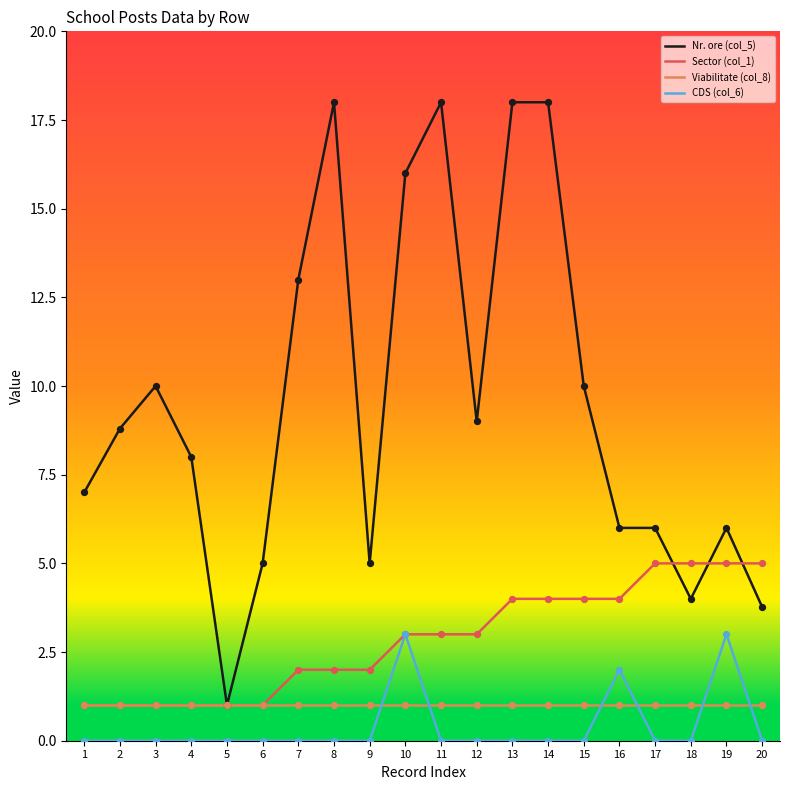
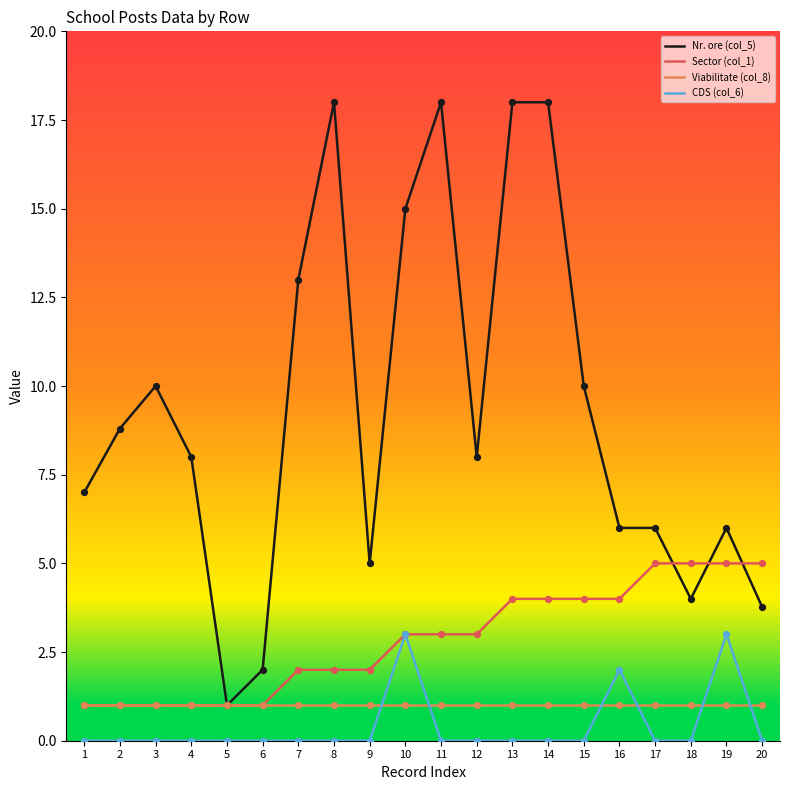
  {
    "Nr. ore (col_5)": {
      "1": 7,
      "2": 8.8,
      "3": 10,
      "4": 8,
-     "6": 5,
+     "6": 2,
      "7": 13,
      "8": 18,
      "9": 5,
-     "10": 16,
+     "10": 15,
      "11": 18,
-     "12": 9,
+     "12": 8,
      "13": 18,
      "14": 18,
      "15": 10,
      "16": 6,
      "17": 6,
      "18": 4,
      "19": 6,
      "20": 3.8
    },
    "CDS (col_6)": {
      "1": 0,
      "2": 0,
      "3": 0,
      "4": 0,
      "5": 0,
      "6": 0,
      "7": 0,
      "8": 0,
      "9": 0,
      "11": 0,
      "12": 0,
      "13": 0,
      "14": 0,
      "15": 0,
      "16": 2,
      "17": 0,
      "18": 0,
      "19": 3,
      "20": 0
    }
  }
